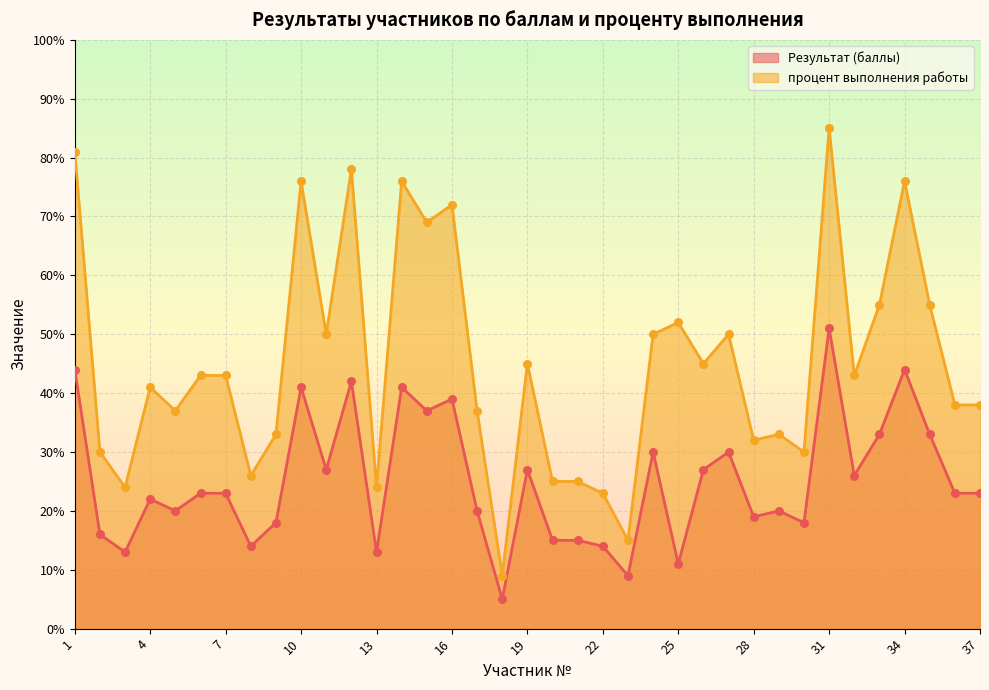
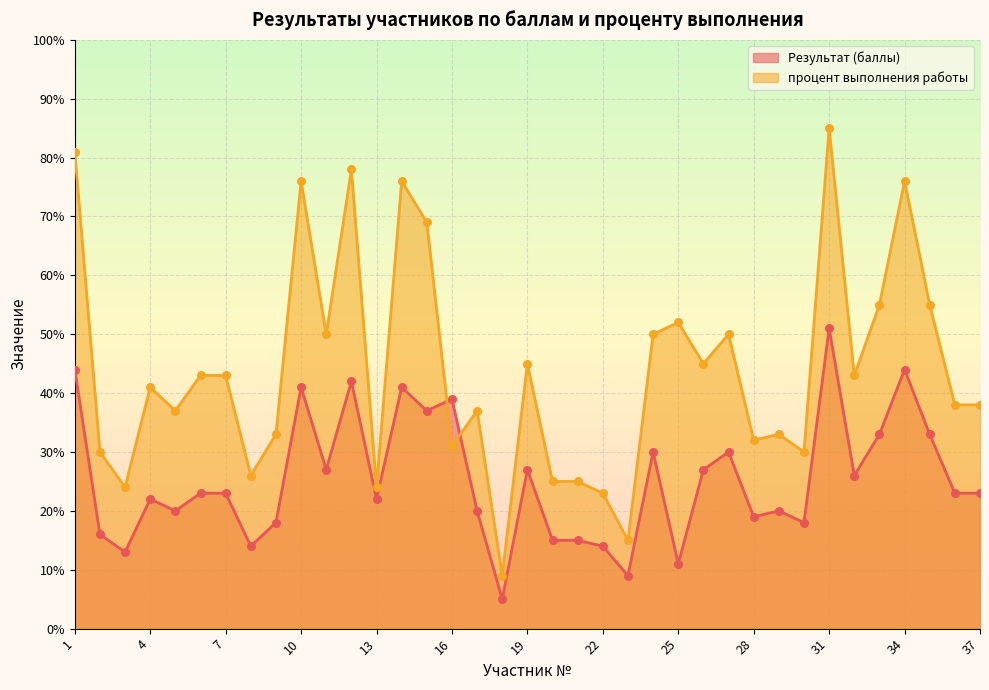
  {
    "Результат (баллы)": {
      "1": "44%",
      "4": "22%",
      "7": "23%",
      "10": "41%",
-     "13": "13%",
+     "13": "22%",
      "16": "39%",
      "19": "27%",
      "22": "14%",
      "25": "11%",
      "28": "19%",
      "31": "51%",
      "34": "44%",
      "37": "23%"
    },
    "процент выполнения работы": {
      "1": "81%",
      "4": "41%",
      "7": "43%",
      "10": "76%",
      "13": "24%",
-     "16": "72%",
+     "16": "31%",
      "19": "45%",
      "22": "23%",
      "25": "52%",
      "28": "32%",
      "31": "85%",
      "34": "76%",
      "37": "38%"
    }
  }
